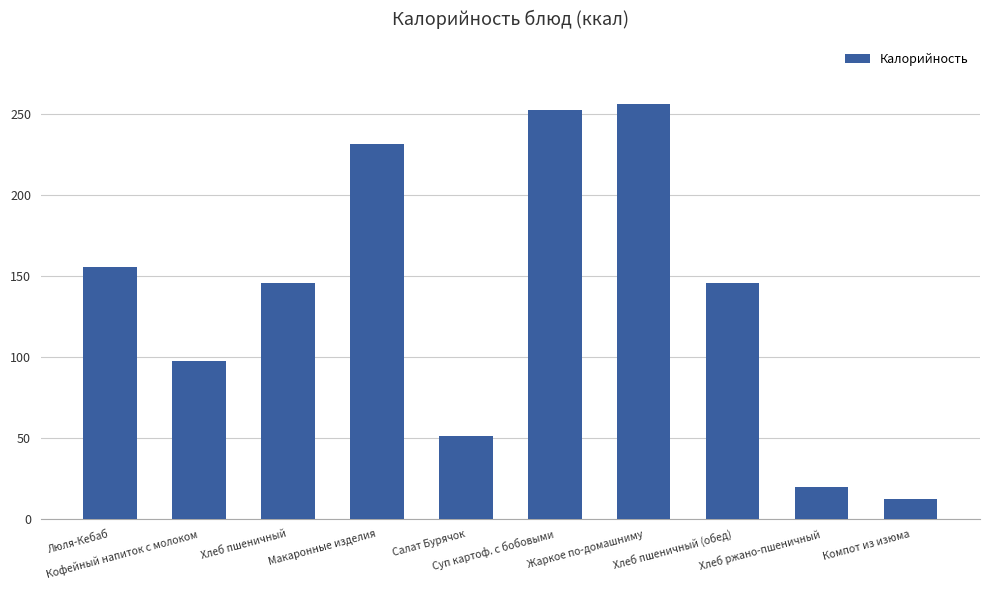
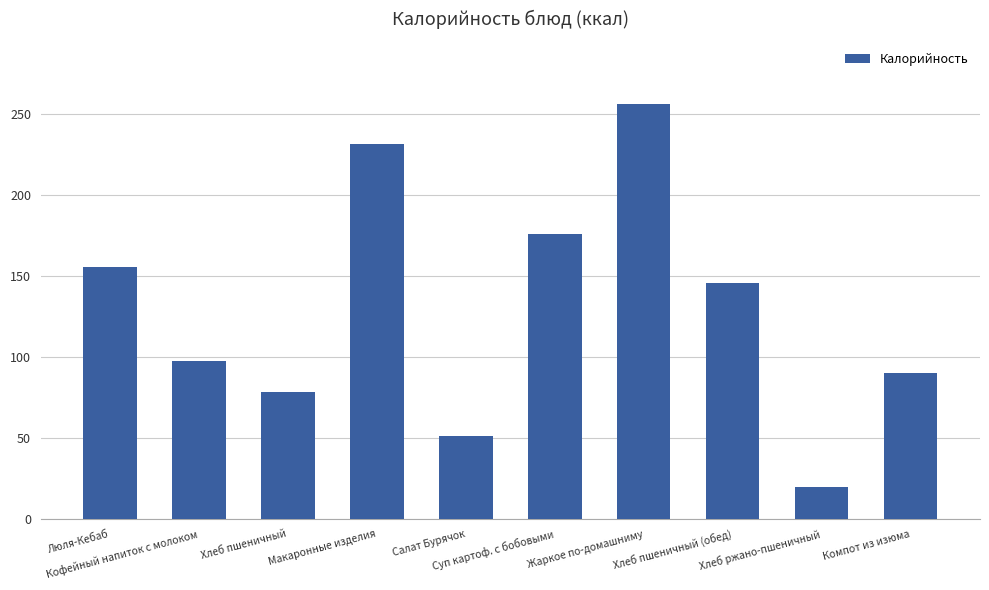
  {
    "Люля-Кебаб": 155,
    "Кофейный напиток с молоком": 98,
-   "Хлеб пшеничный": 145,
+   "Хлеб пшеничный": 78,
    "Макаронные изделия": 231,
    "Салат Бурячок": 51,
-   "Суп картоф. с бобовыми": 252,
+   "Суп картоф. с бобовыми": 176,
    "Жаркое по-домашниму": 256,
    "Хлеб пшеничный (обед)": 145,
    "Хлеб ржано-пшеничный": 20,
-   "Компот из изюма": 13
+   "Компот из изюма": 90
  }
